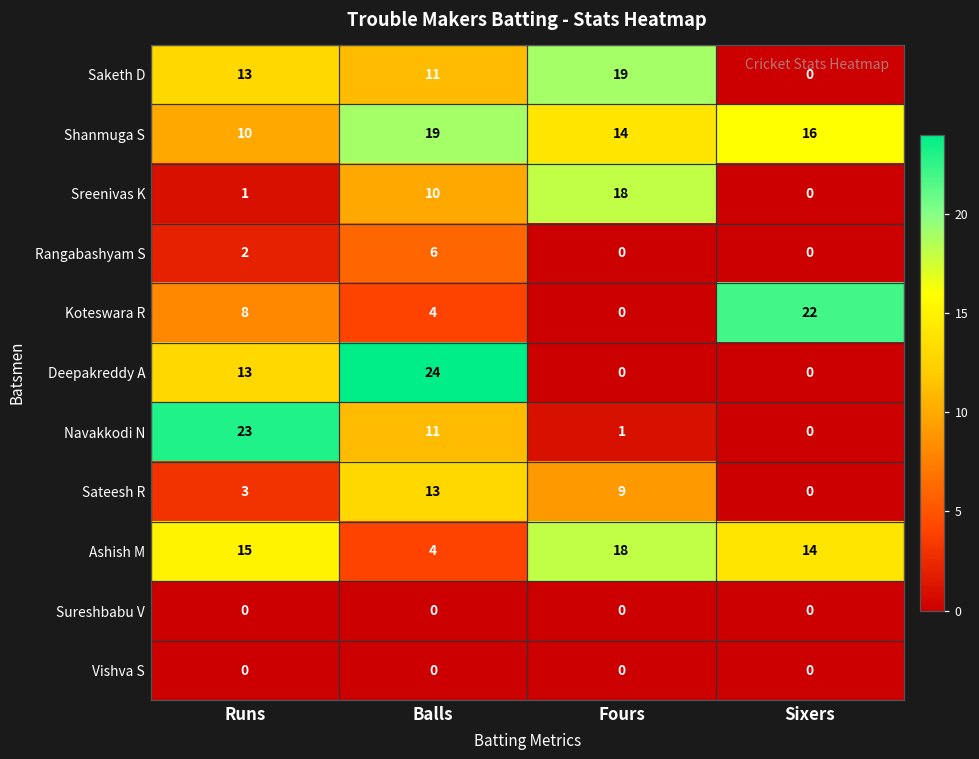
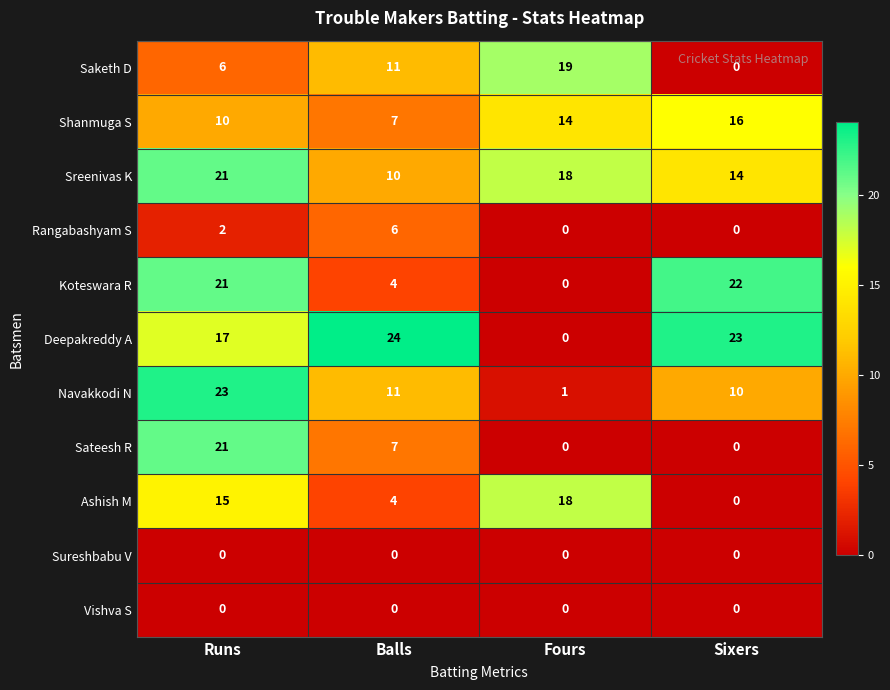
  {
    "Saketh D": {
-     "Runs": 13,
+     "Runs": 6,
      "Balls": 11,
      "Fours": 19
    },
    "Shanmuga S": {
      "Runs": 10,
-     "Balls": 19,
+     "Balls": 7,
      "Fours": 14,
      "Sixers": 16
    },
    "Sreenivas K": {
-     "Runs": 1,
+     "Runs": 21,
      "Balls": 10,
      "Fours": 18,
-     "Sixers": 0
+     "Sixers": 14
    },
    "Rangabashyam S": {
      "Runs": 2,
      "Balls": 6,
      "Fours": 0,
      "Sixers": 0
    },
    "Koteswara R": {
-     "Runs": 8,
+     "Runs": 21,
      "Balls": 4,
      "Fours": 0,
      "Sixers": 22
    },
    "Deepakreddy A": {
-     "Runs": 13,
+     "Runs": 17,
      "Balls": 24,
      "Fours": 0,
-     "Sixers": 0
+     "Sixers": 23
    },
    "Navakkodi N": {
      "Runs": 23,
      "Balls": 11,
      "Fours": 1,
-     "Sixers": 0
+     "Sixers": 10
    },
    "Sateesh R": {
-     "Runs": 3,
-     "Balls": 13,
-     "Fours": 9,
+     "Runs": 21,
+     "Balls": 7,
+     "Fours": 0,
      "Sixers": 0
    },
    "Ashish M": {
      "Runs": 15,
      "Balls": 4,
      "Fours": 18,
-     "Sixers": 14
+     "Sixers": 0
    },
    "Sureshbabu V": {
      "Runs": 0,
      "Balls": 0,
      "Fours": 0,
      "Sixers": 0
    },
    "Vishva S": {
      "Runs": 0,
      "Balls": 0,
      "Fours": 0,
      "Sixers": 0
    }
  }
